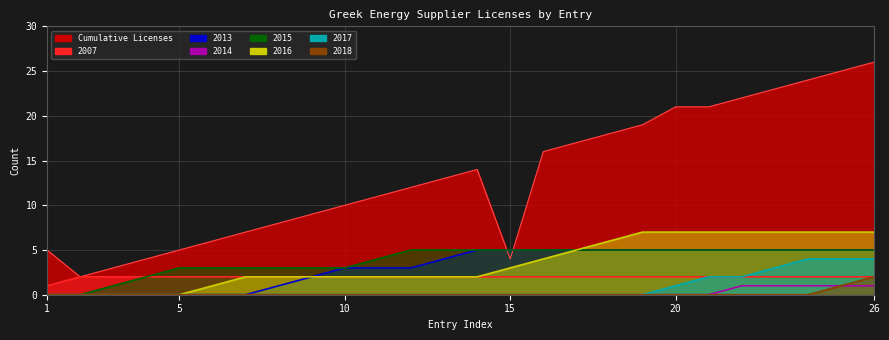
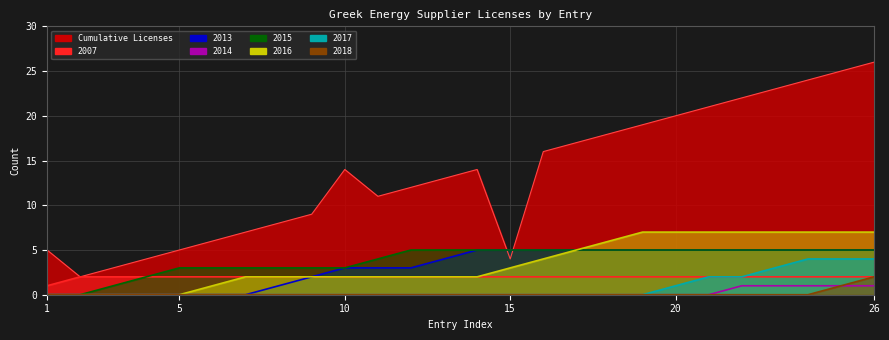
  {
    "Cumulative Licenses": {
      "1": 5,
      "5": 5,
-     "10": 10,
+     "10": 14,
      "15": 4,
-     "20": 21,
+     "20": 20,
      "26": 26
    },
    "2007": {
      "1": 1,
      "5": 2,
      "15": 2,
      "20": 2
    },
    "2014": {
      "26": 1
    },
    "2015": {
      "5": 3
    },
    "2016": {
      "15": 3,
      "20": 7,
      "26": 7
    },
    "2017": {
      "20": 1,
      "26": 4
    }
  }
